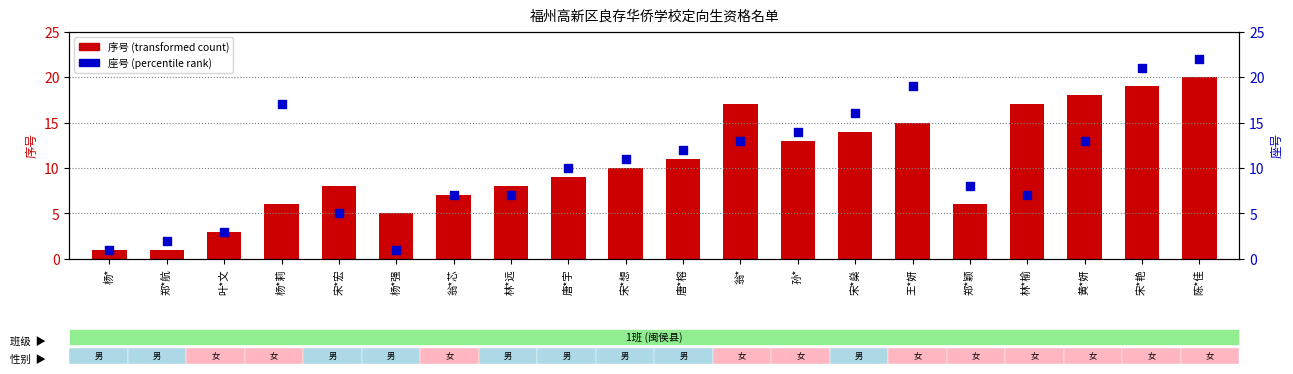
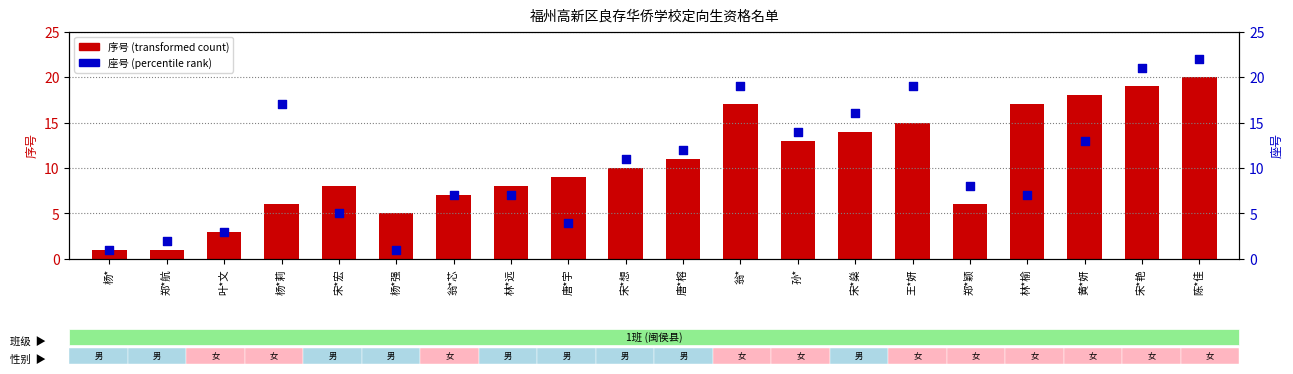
  {
    "序号 (transformed count)": {
      "杨*": 1,
      "郑*航": 1,
      "叶*文": 3,
      "杨*莉": 6,
      "宋*宏": 8,
      "杨*强": 5,
      "翁*芯": 7,
      "林*远": 8,
      "唐*宇": 9,
      "宋*想": 10,
      "唐*榕": 11,
      "翁*": 17,
      "孙*": 13,
      "宋*燊": 14,
      "王*妍": 15,
      "郑*颖": 6,
      "林*榆": 17,
      "黄*妍": 18,
      "宋*艳": 19,
      "陈*佳": 20
    },
    "座号 (percentile rank)": {
-     "唐*宇": 10,
-     "翁*": 13
+     "唐*宇": 4,
+     "翁*": 19
    }
  }
